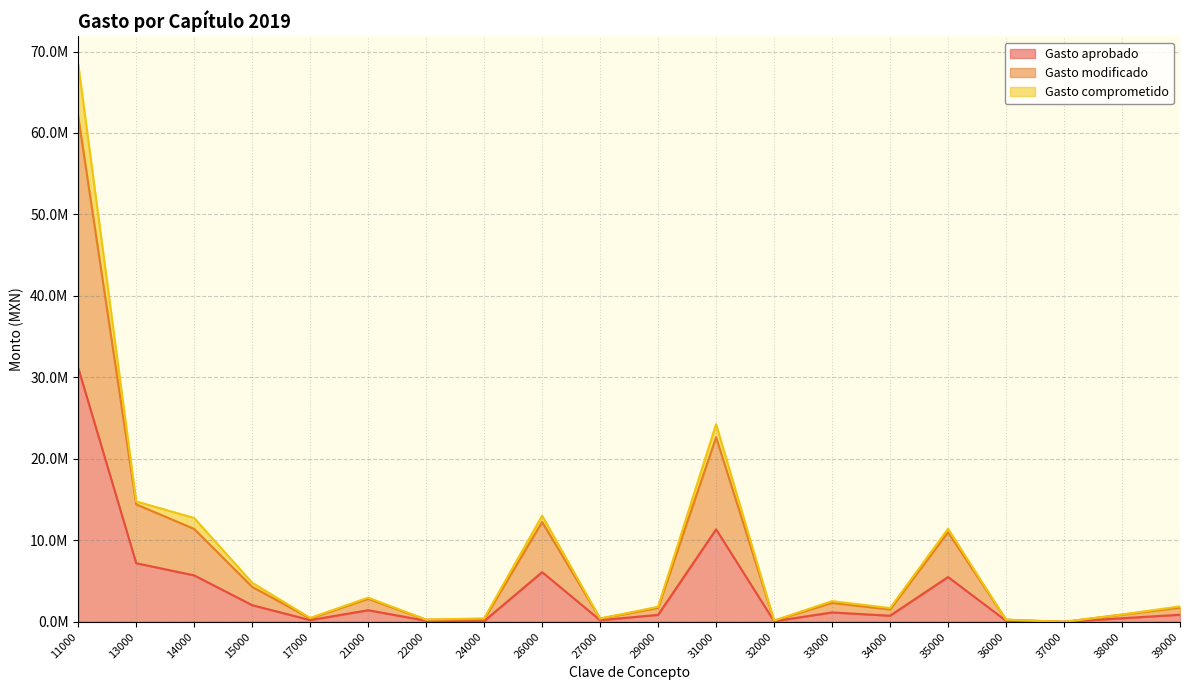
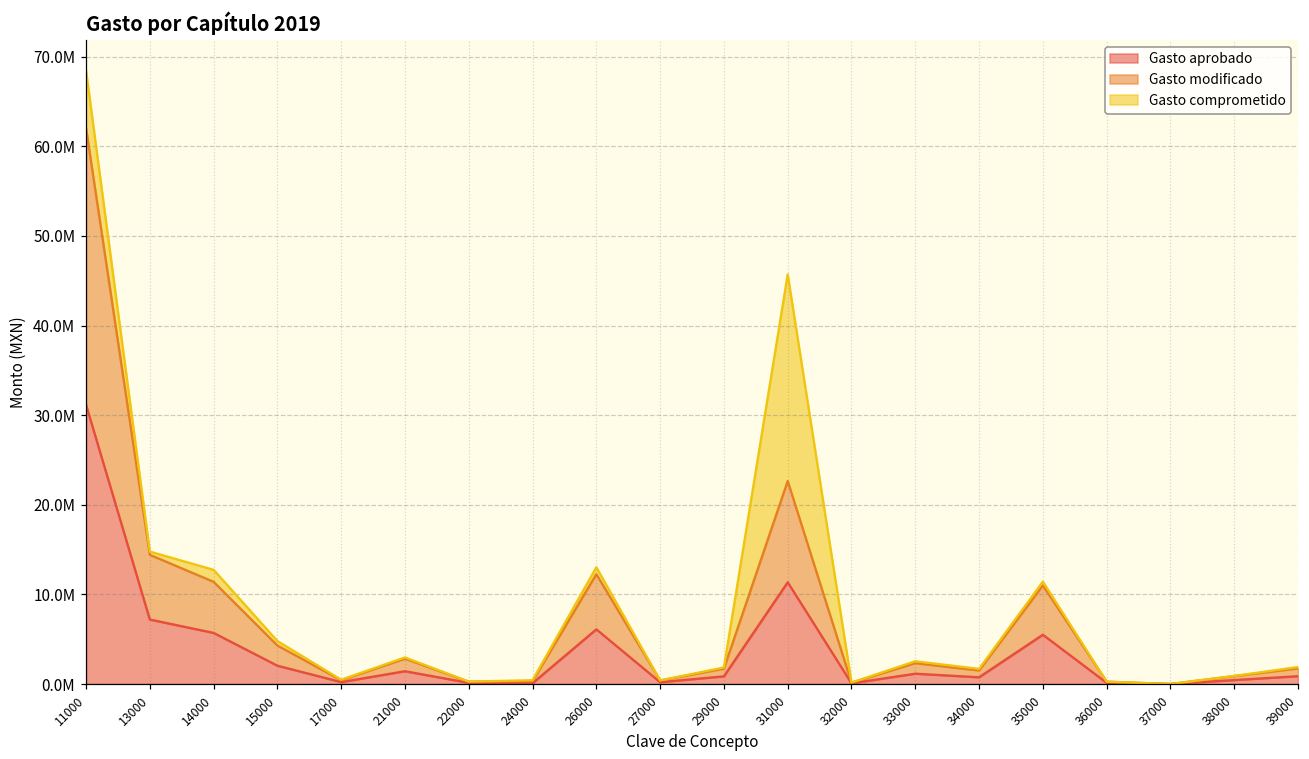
  {
    "Gasto comprometido": {
      "11000": 6000000,
      "13000": 0,
      "14000": 1000000,
      "15000": 1000000,
      "26000": 1000000,
-     "31000": 2000000,
+     "31000": 23000000,
      "35000": 0
    }
  }
